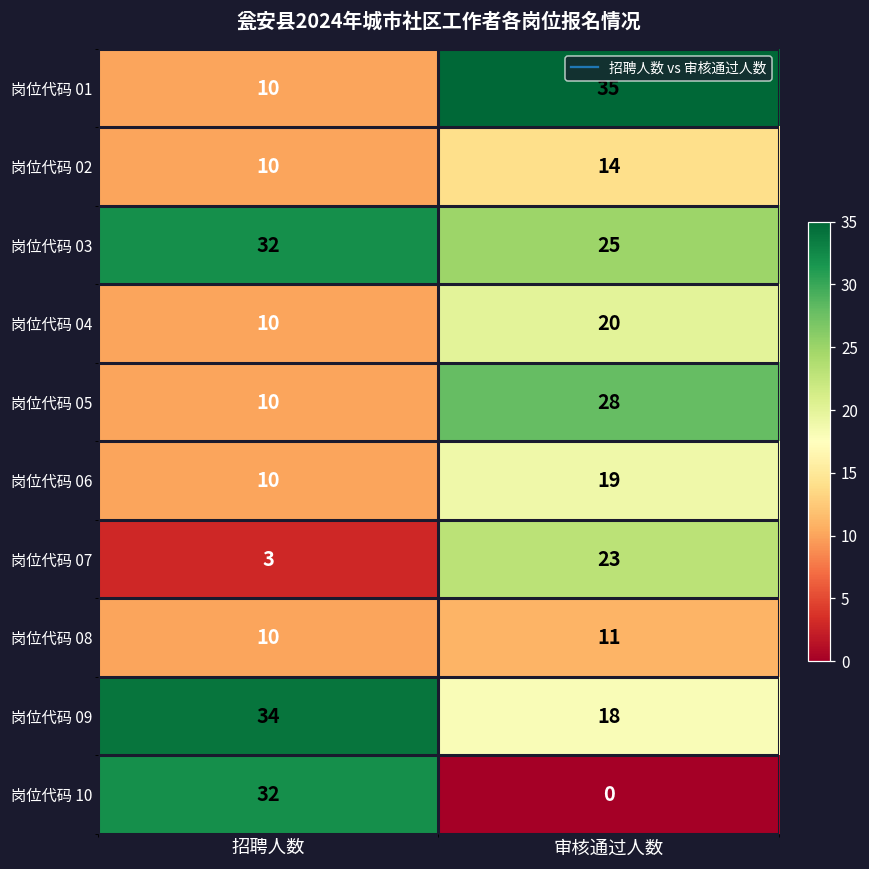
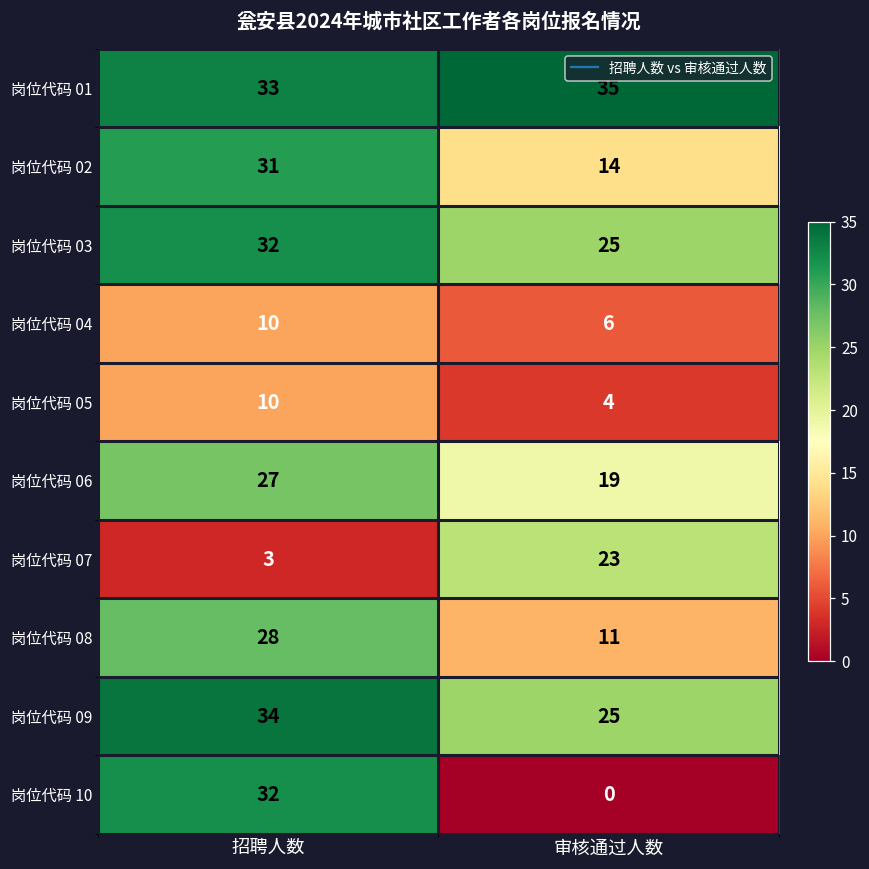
  {
    "岗位代码 01": {
-     "招聘人数": 10
+     "招聘人数": 33
    },
    "岗位代码 02": {
-     "招聘人数": 10,
+     "招聘人数": 31,
      "审核通过人数": 14
    },
    "岗位代码 03": {
      "招聘人数": 32,
      "审核通过人数": 25
    },
    "岗位代码 04": {
      "招聘人数": 10,
-     "审核通过人数": 20
+     "审核通过人数": 6
    },
    "岗位代码 05": {
      "招聘人数": 10,
-     "审核通过人数": 28
+     "审核通过人数": 4
    },
    "岗位代码 06": {
-     "招聘人数": 10,
+     "招聘人数": 27,
      "审核通过人数": 19
    },
    "岗位代码 07": {
      "招聘人数": 3,
      "审核通过人数": 23
    },
    "岗位代码 08": {
-     "招聘人数": 10,
+     "招聘人数": 28,
      "审核通过人数": 11
    },
    "岗位代码 09": {
      "招聘人数": 34,
-     "审核通过人数": 18
+     "审核通过人数": 25
    },
    "岗位代码 10": {
      "招聘人数": 32,
      "审核通过人数": 0
    }
  }
